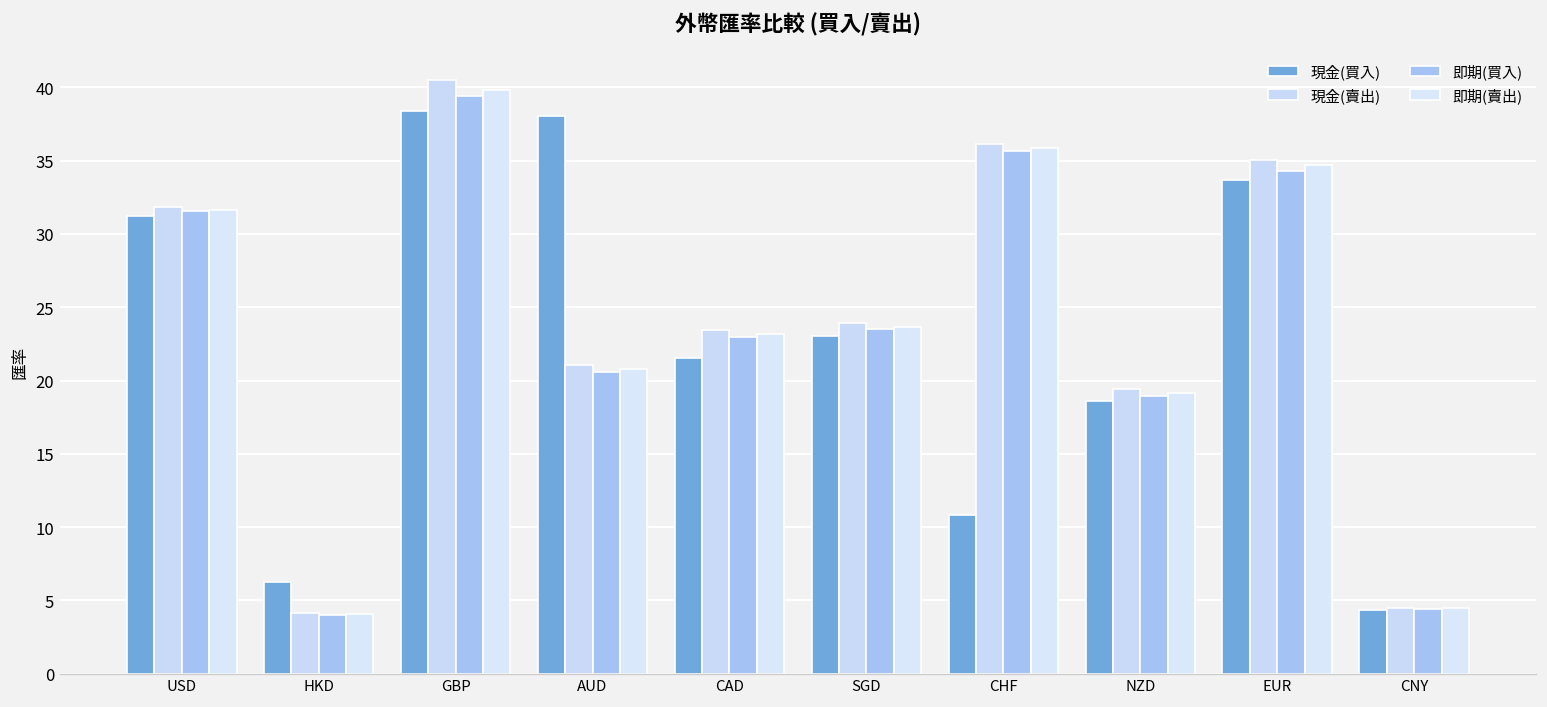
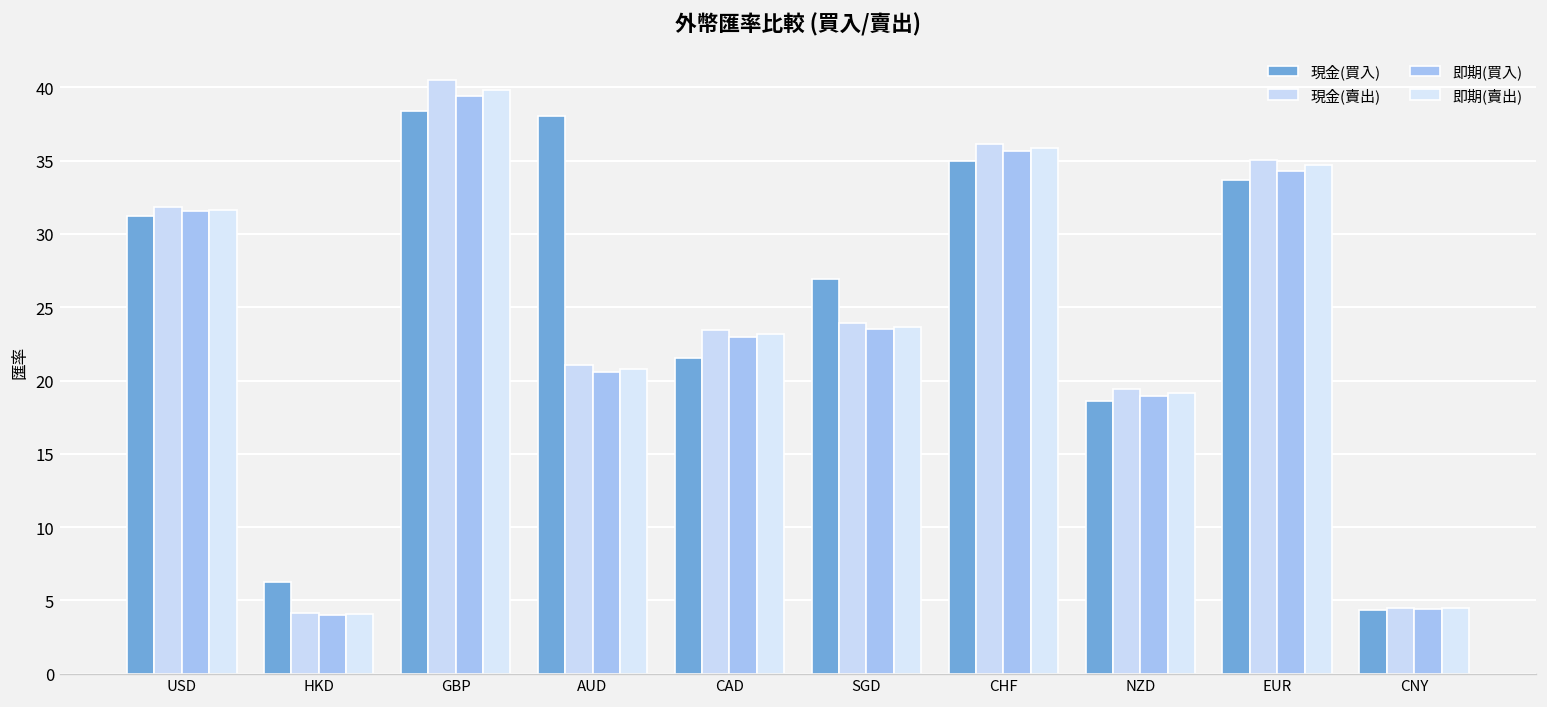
  {
    "現金(買入)": {
      "USD": 31.2,
      "HKD": 6.3,
      "GBP": 38.4,
      "AUD": 38.0,
      "CAD": 21.5,
-     "SGD": 23.0,
-     "CHF": 10.8,
+     "SGD": 26.9,
+     "CHF": 35.0,
      "NZD": 18.6,
      "EUR": 33.7,
      "CNY": 4.3
    }
  }
